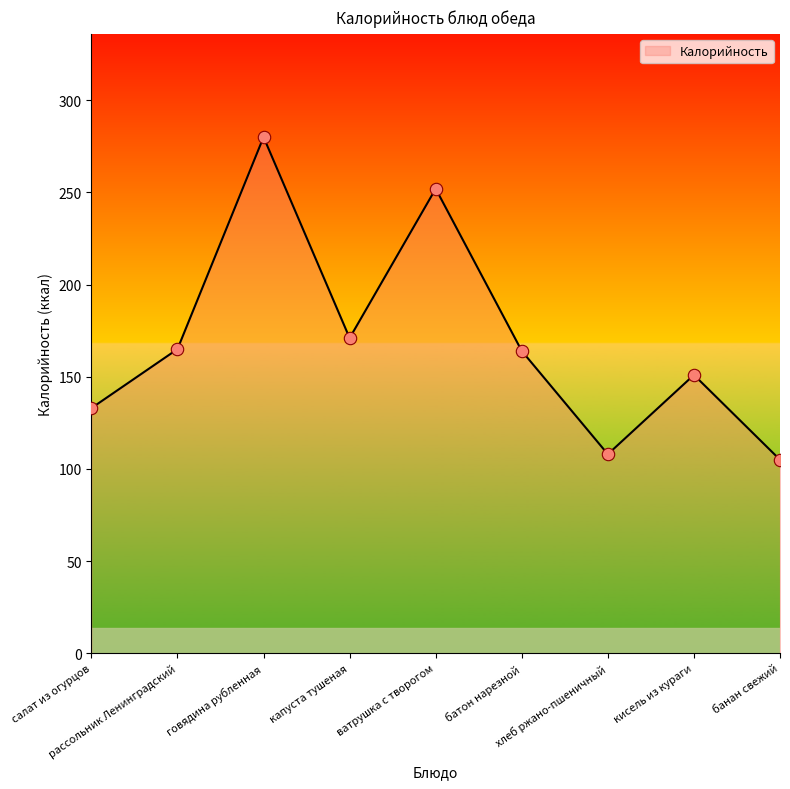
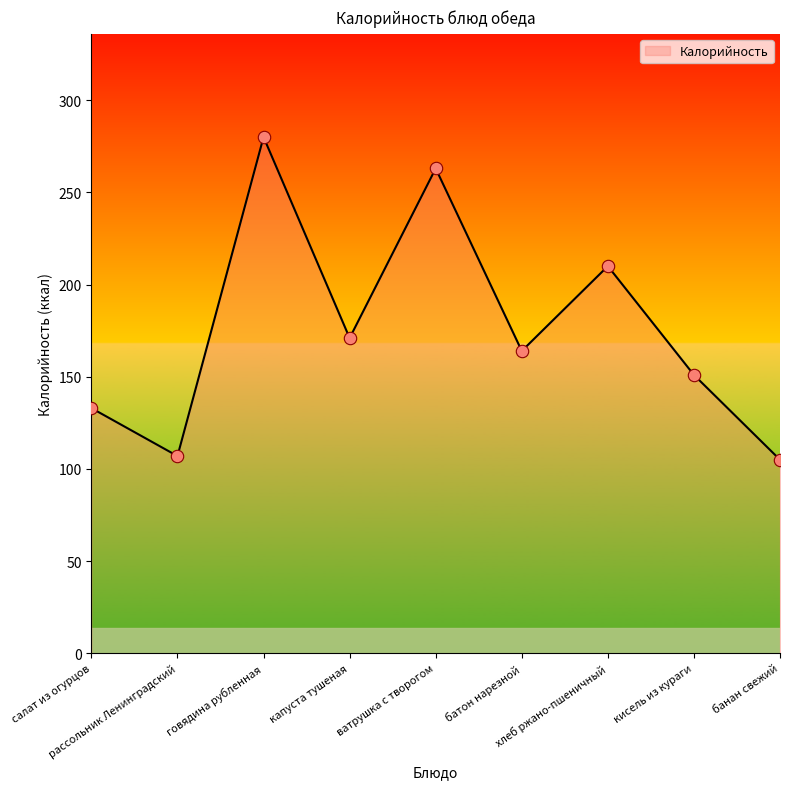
  {
    "салат из огурцов": 133,
-   "рассольник Ленинградский": 165,
+   "рассольник Ленинградский": 107,
    "говядина рубленная": 280,
    "капуста тушеная": 171,
-   "ватрушка с творогом": 252,
+   "ватрушка с творогом": 263,
    "батон нарезной": 164,
-   "хлеб ржано-пшеничный": 108,
+   "хлеб ржано-пшеничный": 210,
    "кисель из кураги": 151,
    "банан свежий": 105
  }
